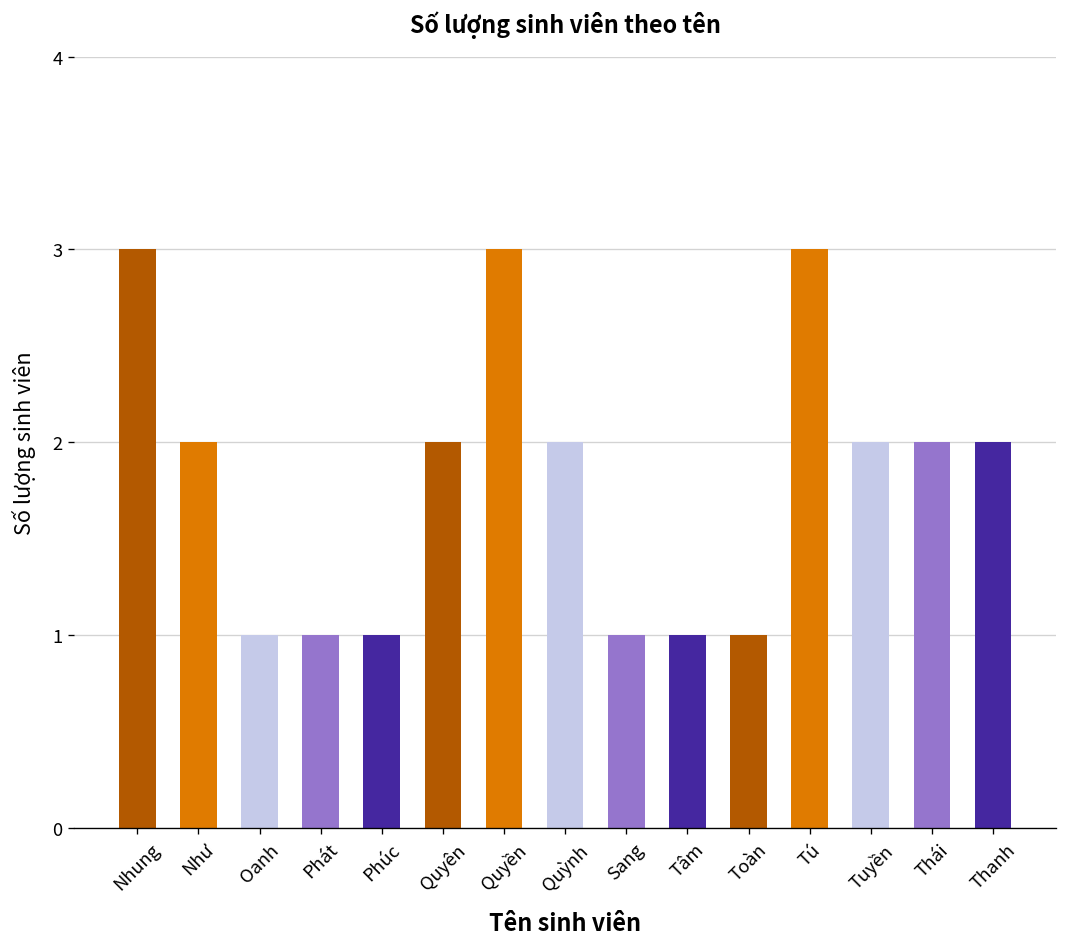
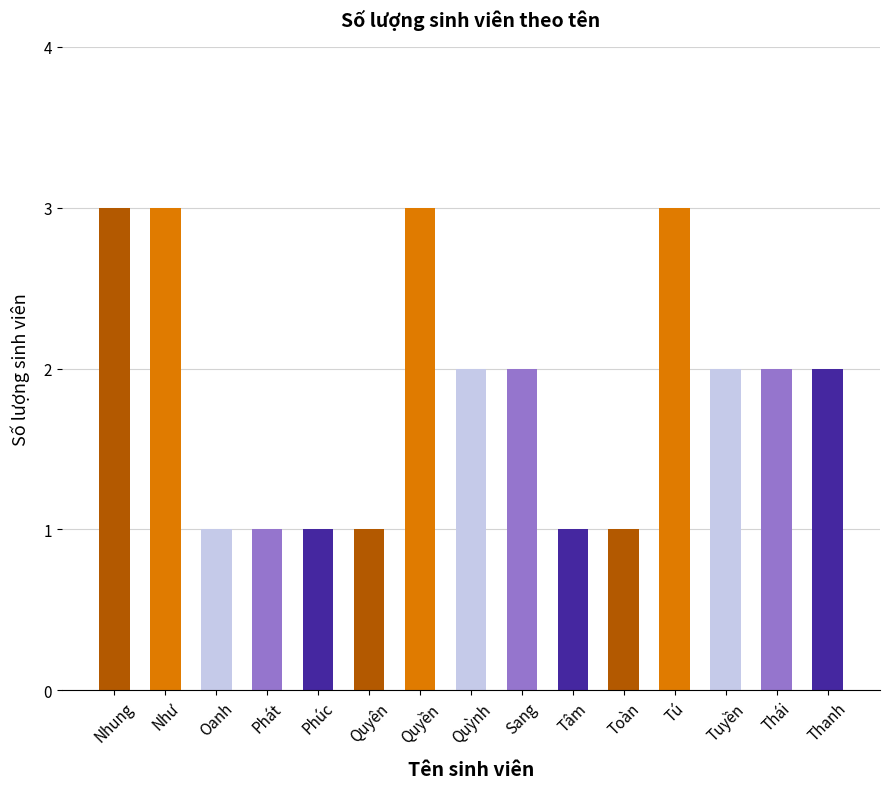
  {
    "Nhung": 3,
-   "Như": 2,
+   "Như": 3,
    "Oanh": 1,
    "Phát": 1,
    "Phúc": 1,
-   "Quyên": 2,
+   "Quyên": 1,
    "Quyền": 3,
    "Quỳnh": 2,
-   "Sang": 1,
+   "Sang": 2,
    "Tâm": 1,
    "Toàn": 1,
    "Tú": 3,
    "Tuyền": 2,
    "Thái": 2,
    "Thanh": 2
  }
